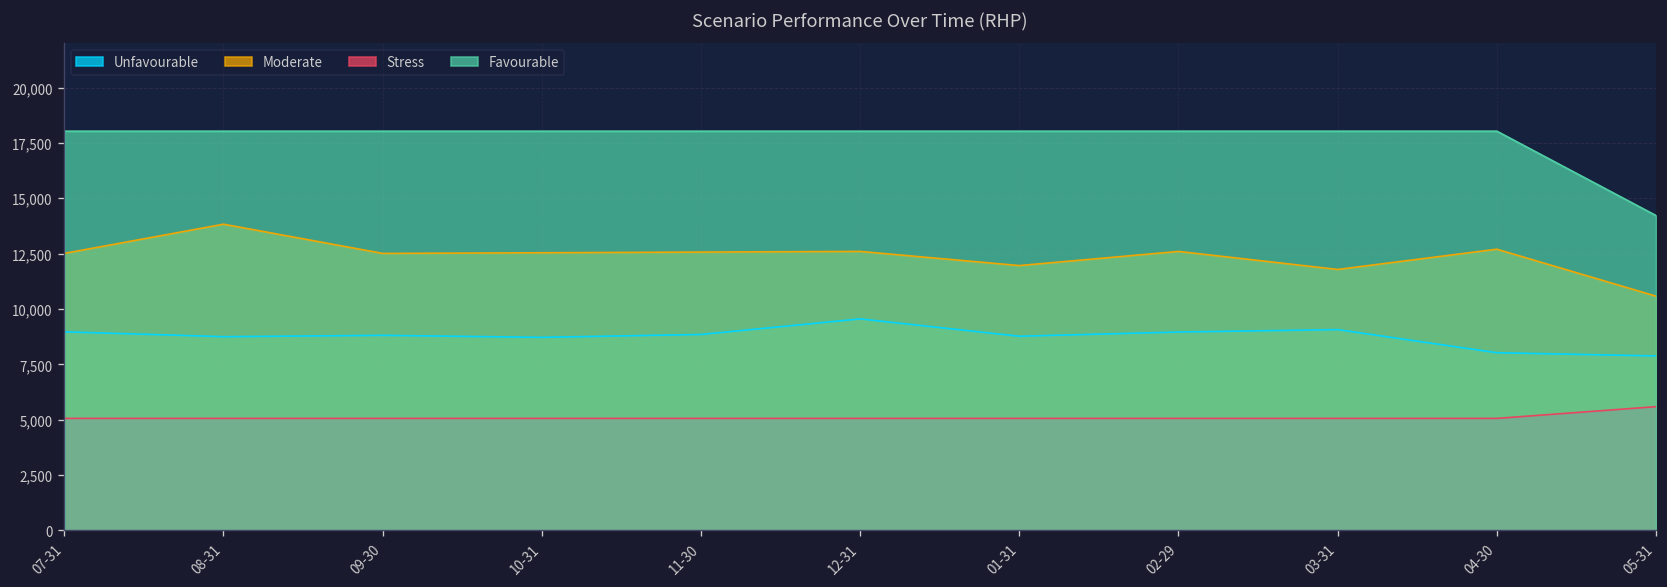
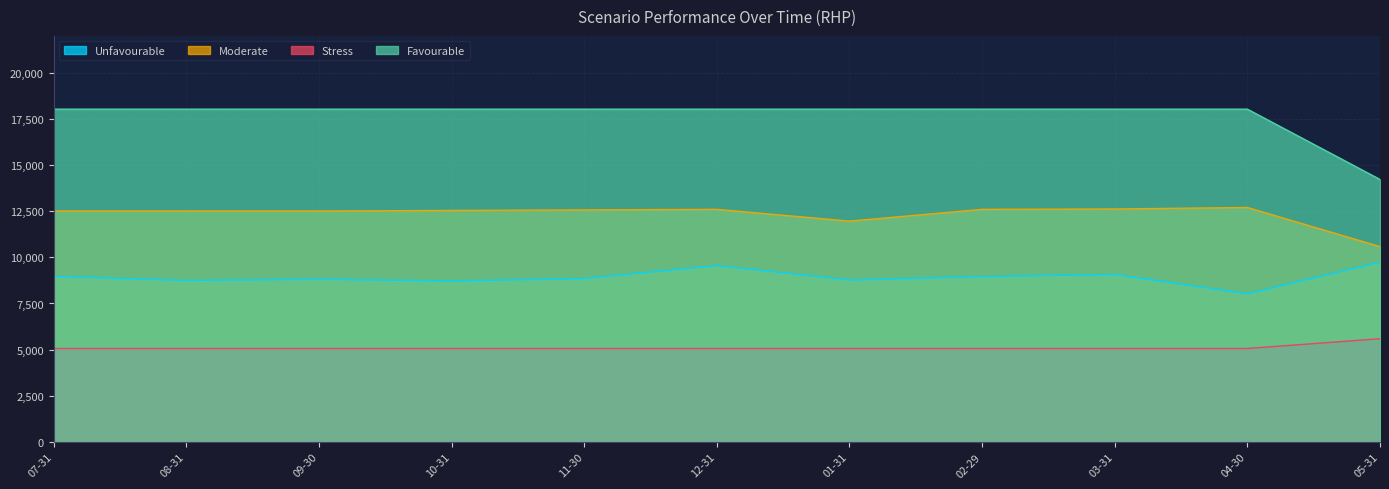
  {
    "Unfavourable": {
      "07-31": "9,000",
      "08-31": "8,800",
      "09-30": "8,800",
      "10-31": "8,700",
      "11-30": "8,900",
      "12-31": "9,600",
      "01-31": "8,800",
      "02-29": "9,000",
      "03-31": "9,100",
      "04-30": "8,000",
-     "05-31": "7,900"
+     "05-31": "9,700"
    },
    "Moderate": {
      "07-31": "12,500",
-     "08-31": "13,800",
+     "08-31": "12,500",
      "09-30": "12,500",
      "10-31": "12,500",
      "11-30": "12,600",
      "12-31": "12,600",
      "01-31": "12,000",
      "02-29": "12,600",
-     "03-31": "11,800",
+     "03-31": "12,600",
      "04-30": "12,700",
      "05-31": "10,600"
    },
    "Stress": {
      "07-31": "5,100",
      "08-31": "5,100",
      "09-30": "5,100",
      "10-31": "5,100",
      "11-30": "5,100",
      "12-31": "5,100",
      "01-31": "5,100",
      "02-29": "5,100",
      "03-31": "5,100",
      "04-30": "5,100",
      "05-31": "5,600"
    },
    "Favourable": {
      "07-31": "18,000",
      "08-31": "18,000",
      "09-30": "18,000",
      "10-31": "18,000",
      "11-30": "18,000",
      "12-31": "18,000",
      "01-31": "18,000",
      "02-29": "18,000",
      "03-31": "18,000",
      "04-30": "18,000",
      "05-31": "14,200"
    }
  }
